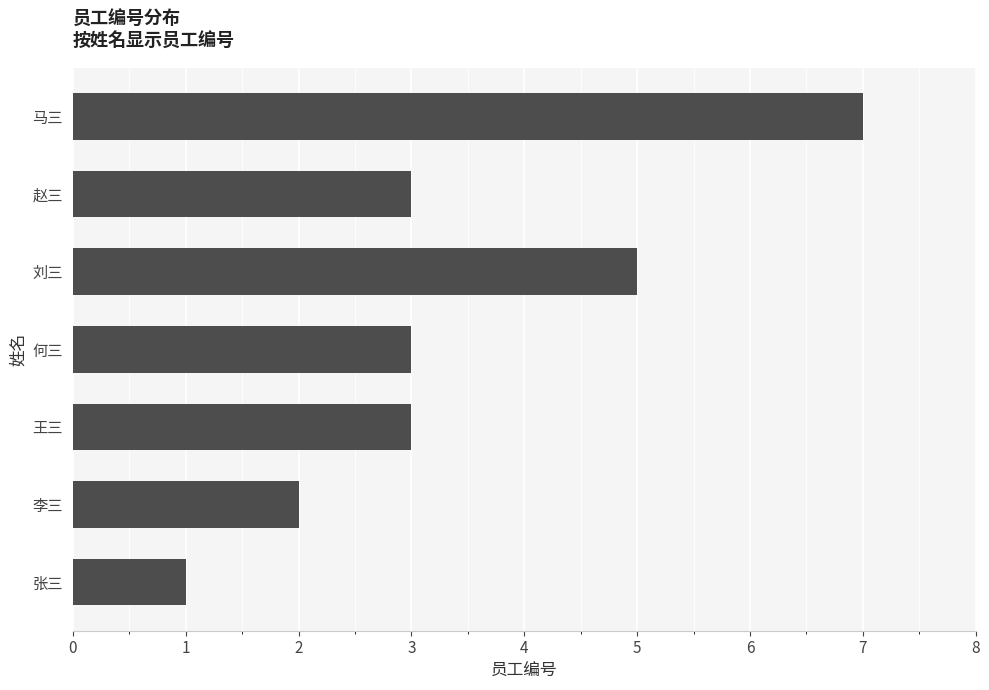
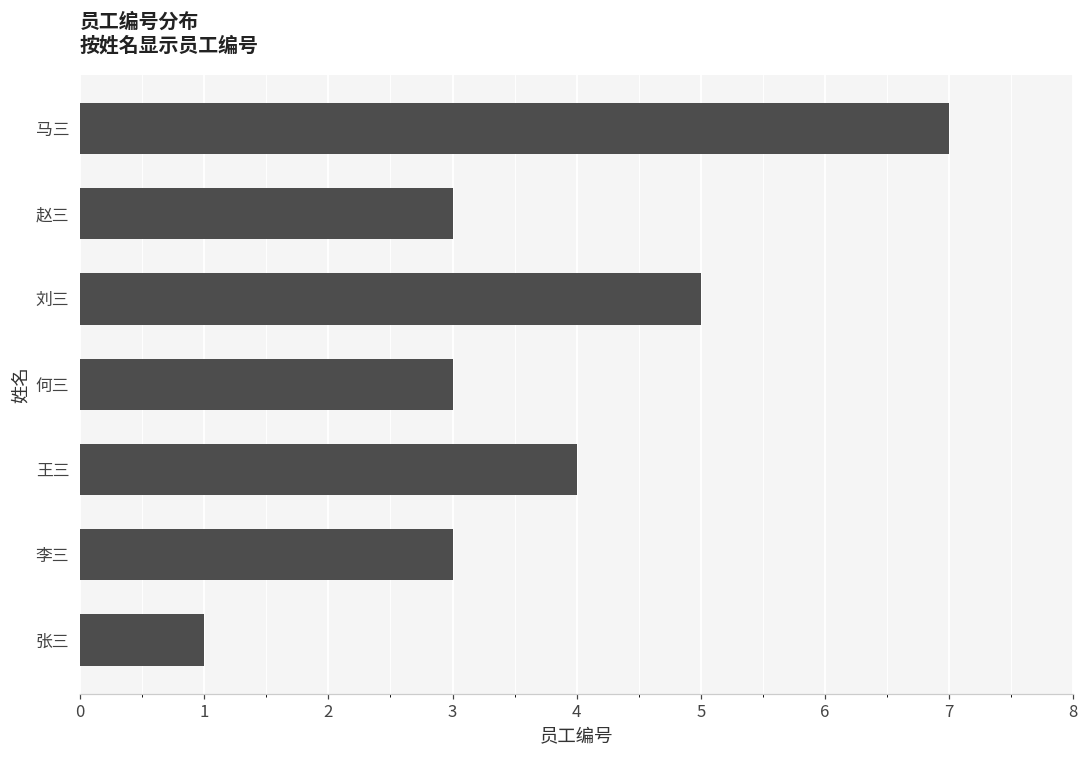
  {
    "马三": 7,
    "赵三": 3,
    "刘三": 5,
    "何三": 3,
-   "王三": 3,
-   "李三": 2,
+   "王三": 4,
+   "李三": 3,
    "张三": 1
  }
